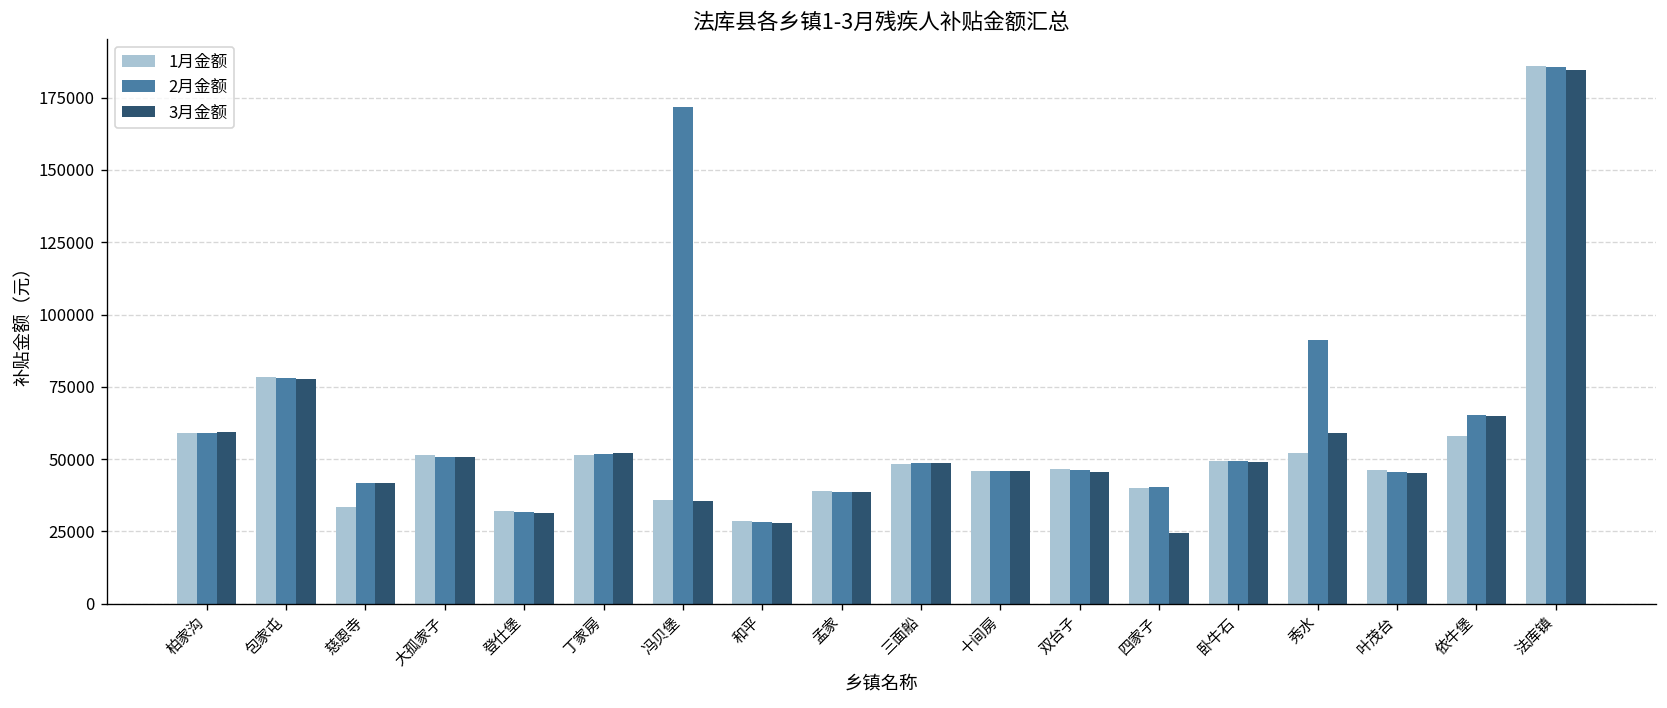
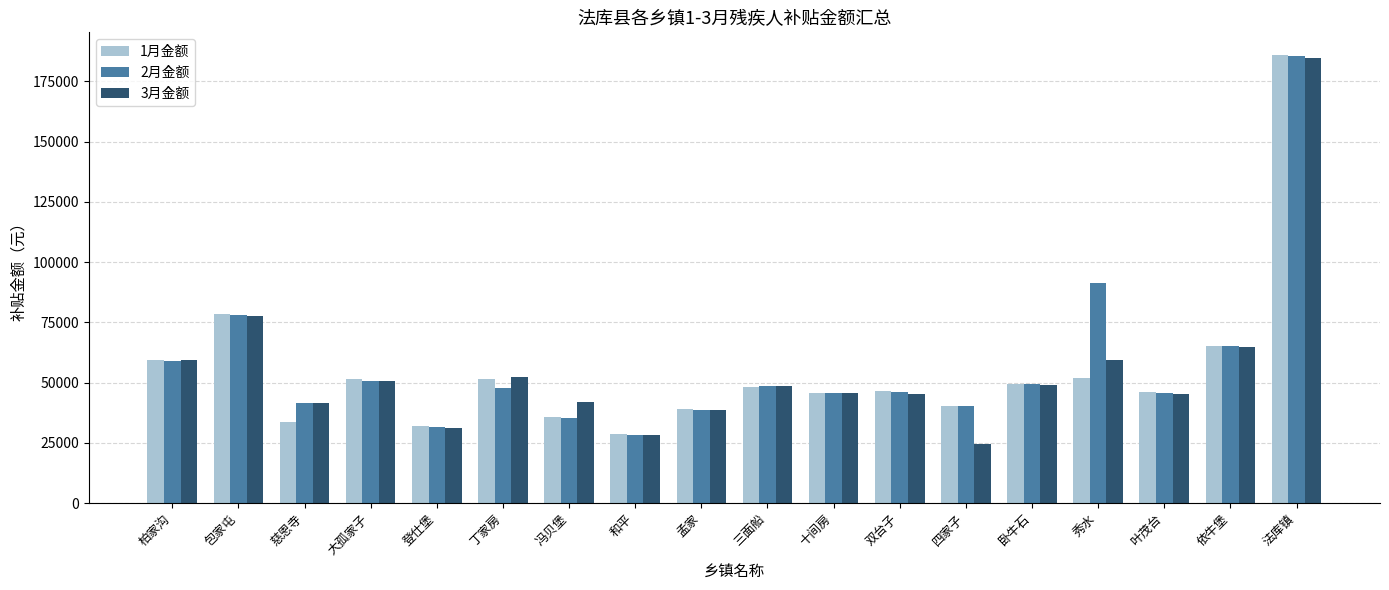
  {
    "1月金额": {
      "柏家沟": 59000,
      "包家屯": 78000,
      "慈恩寺": 34000,
      "大孤家子": 52000,
      "登仕堡": 32000,
      "丁家房": 51000,
      "冯贝堡": 36000,
      "和平": 29000,
      "孟家": 39000,
      "三面船": 48000,
      "十间房": 46000,
      "双台子": 47000,
      "四家子": 40000,
      "卧牛石": 50000,
      "秀水": 52000,
      "叶茂台": 46000,
-     "依牛堡": 58000,
+     "依牛堡": 65000,
      "法库镇": 186000
    },
    "2月金额": {
      "柏家沟": 59000,
      "包家屯": 78000,
      "慈恩寺": 42000,
      "大孤家子": 51000,
      "登仕堡": 32000,
-     "丁家房": 52000,
-     "冯贝堡": 172000,
+     "丁家房": 48000,
+     "冯贝堡": 35000,
      "和平": 28000,
      "孟家": 39000,
      "三面船": 49000,
      "十间房": 46000,
      "双台子": 46000,
      "四家子": 40000,
      "卧牛石": 49000,
      "秀水": 91000,
      "叶茂台": 46000,
      "依牛堡": 65000,
      "法库镇": 186000
    },
    "3月金额": {
      "柏家沟": 59000,
      "包家屯": 78000,
      "慈恩寺": 42000,
      "大孤家子": 51000,
      "登仕堡": 31000,
      "丁家房": 52000,
-     "冯贝堡": 36000,
+     "冯贝堡": 42000,
      "和平": 28000,
      "孟家": 39000,
      "三面船": 49000,
      "十间房": 46000,
      "双台子": 45000,
      "四家子": 25000,
      "卧牛石": 49000,
      "秀水": 59000,
      "叶茂台": 45000,
      "依牛堡": 65000,
      "法库镇": 185000
    }
  }
